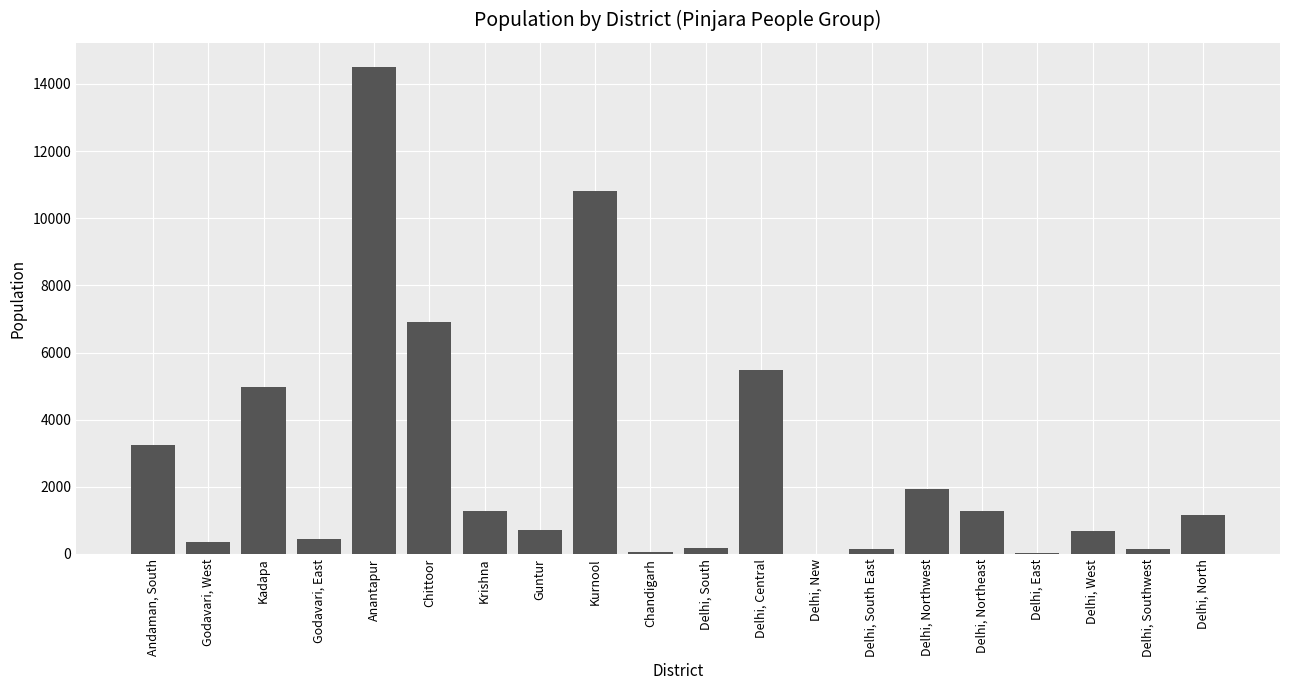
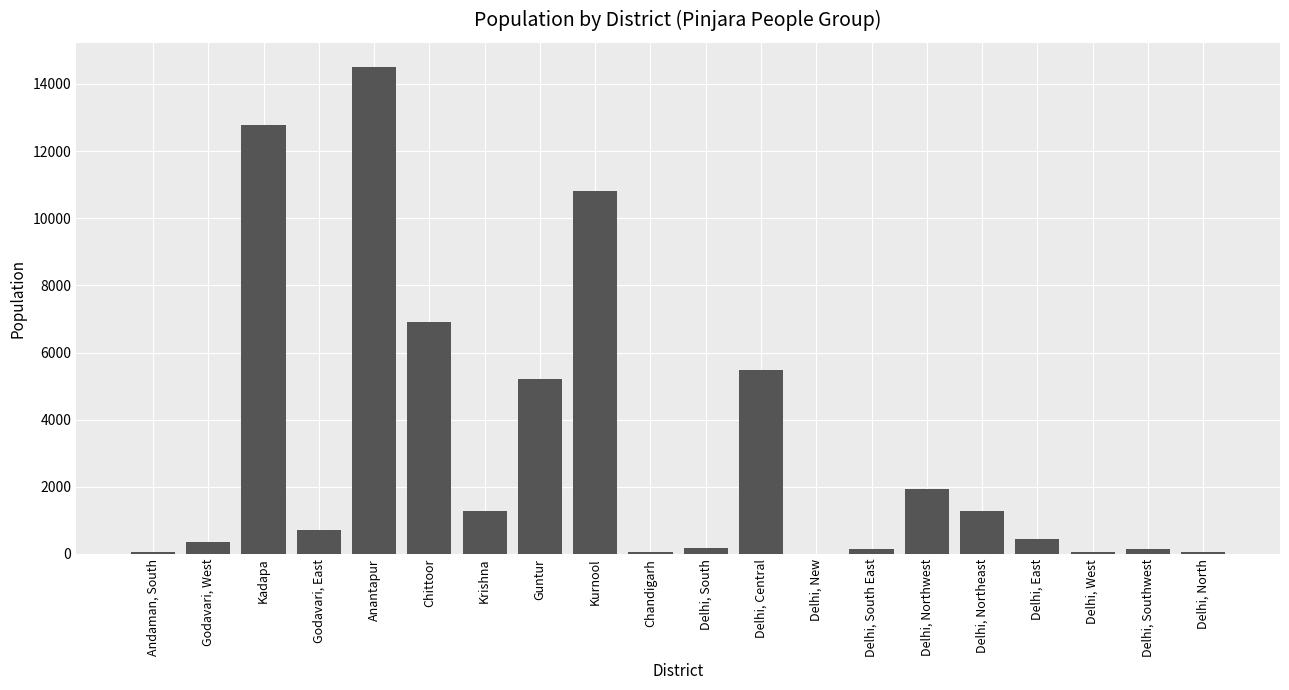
  {
-   "Andaman, South": 3200,
+   "Andaman, South": 100,
    "Godavari, West": 300,
-   "Kadapa": 5000,
-   "Godavari, East": 500,
+   "Kadapa": 12800,
+   "Godavari, East": 700,
    "Anantapur": 14500,
    "Chittoor": 6900,
    "Krishna": 1300,
-   "Guntur": 700,
+   "Guntur": 5200,
    "Kurnool": 10800,
    "Delhi, South": 200,
    "Delhi, Central": 5500,
    "Delhi, South East": 100,
    "Delhi, Northwest": 1900,
    "Delhi, Northeast": 1300,
-   "Delhi, East": 0,
-   "Delhi, West": 700,
+   "Delhi, East": 400,
+   "Delhi, West": 100,
    "Delhi, Southwest": 100,
-   "Delhi, North": 1200
+   "Delhi, North": 100
  }
